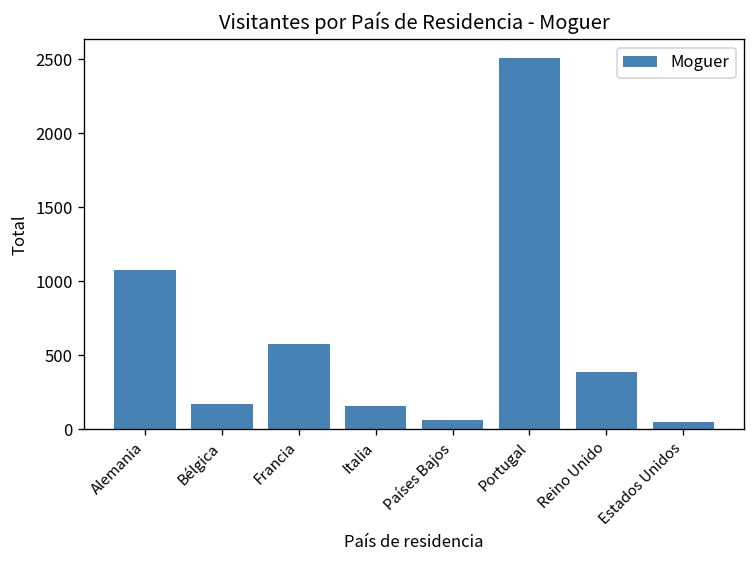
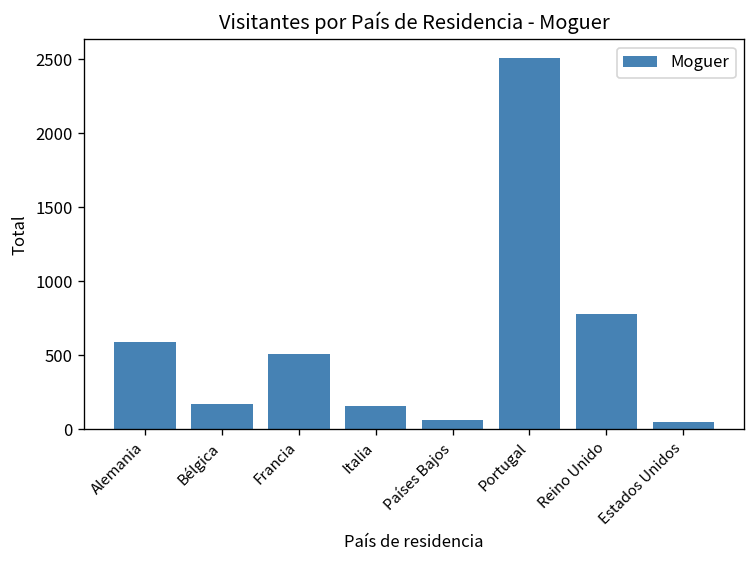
  {
-   "Alemania": 1080,
+   "Alemania": 590,
    "Bélgica": 170,
-   "Francia": 570,
+   "Francia": 510,
    "Italia": 160,
    "Países Bajos": 60,
    "Portugal": 2510,
-   "Reino Unido": 390,
+   "Reino Unido": 780,
    "Estados Unidos": 50
  }
